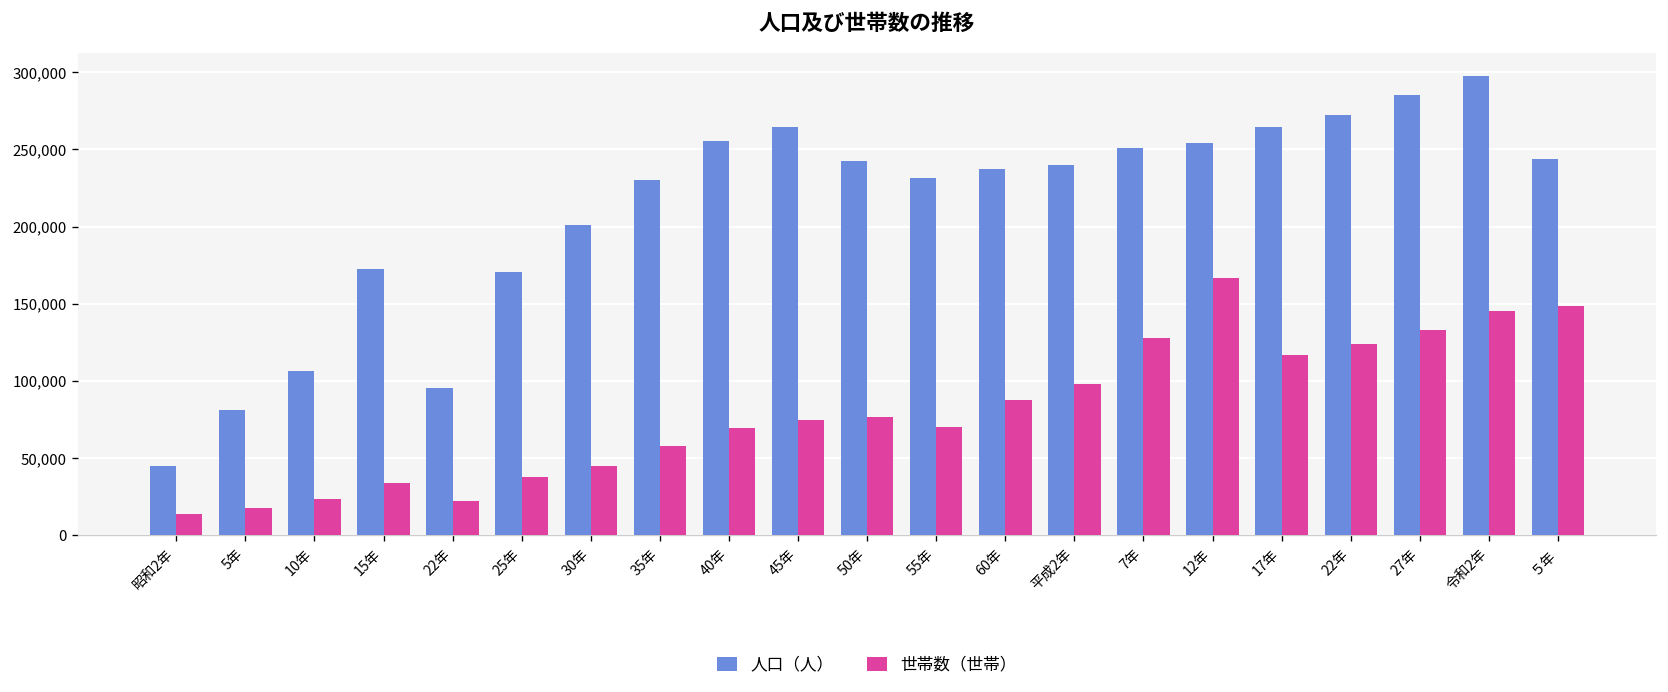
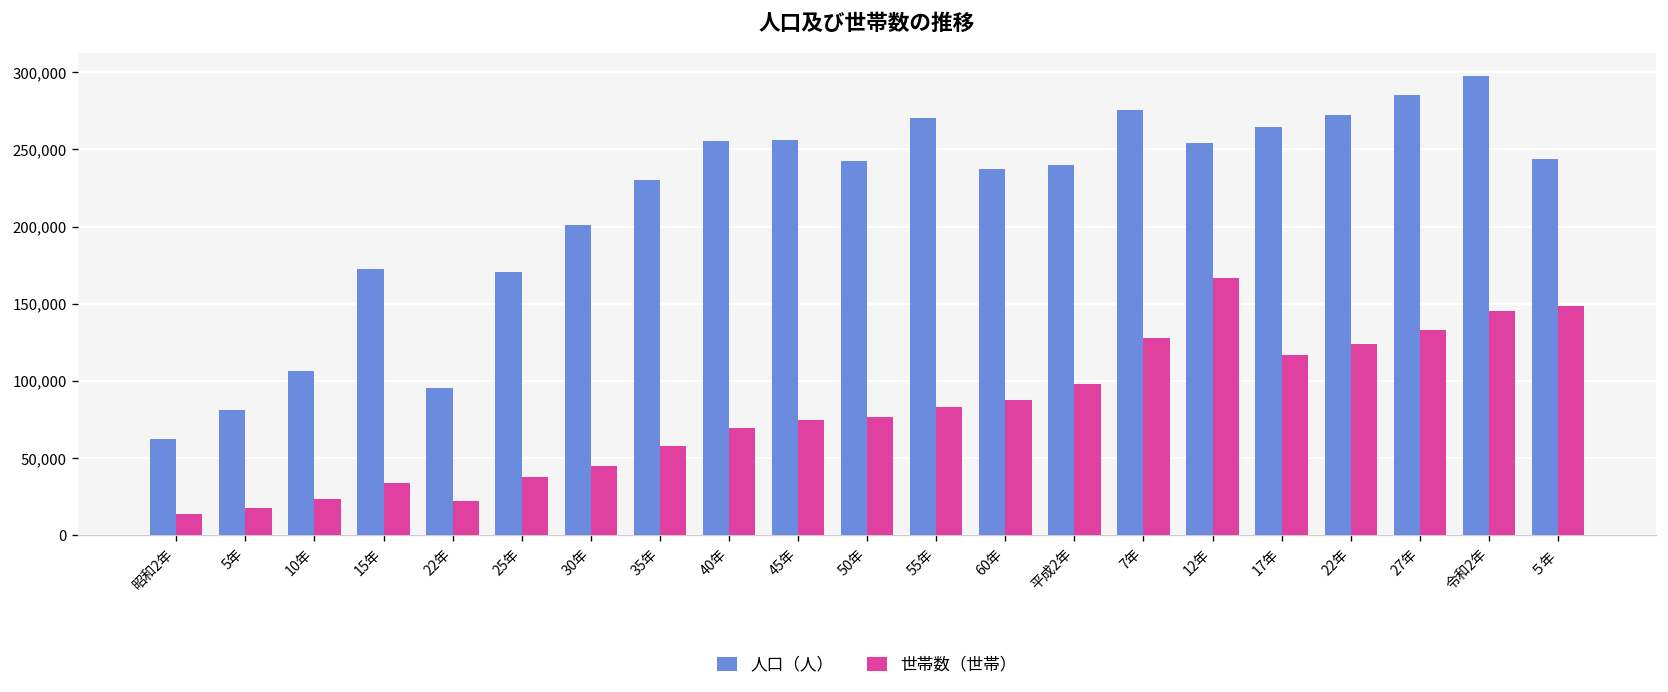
  {
    "人口（人）": {
-     "昭和2年": "45,000",
+     "昭和2年": "62,000",
      "5年": "81,000",
      "10年": "106,000",
      "15年": "173,000",
      "25年": "171,000",
      "30年": "201,000",
      "35年": "230,000",
      "40年": "256,000",
-     "45年": "265,000",
+     "45年": "256,000",
      "50年": "243,000",
-     "55年": "231,000",
+     "55年": "270,000",
      "60年": "237,000",
      "平成2年": "240,000",
-     "7年": "251,000",
+     "7年": "275,000",
      "12年": "254,000",
      "17年": "265,000",
      "27年": "285,000",
      "令和2年": "297,000",
      "５年": "243,000"
    },
    "世帯数（世帯）": {
      "昭和2年": "14,000",
      "5年": "18,000",
      "10年": "23,000",
      "15年": "34,000",
      "25年": "38,000",
      "30年": "45,000",
      "35年": "58,000",
      "40年": "70,000",
      "45年": "75,000",
      "50年": "77,000",
-     "55年": "70,000",
+     "55年": "83,000",
      "60年": "88,000",
      "平成2年": "98,000",
      "7年": "128,000",
      "12年": "167,000",
      "17年": "117,000",
      "27年": "133,000",
      "令和2年": "146,000",
      "５年": "148,000"
    }
  }
